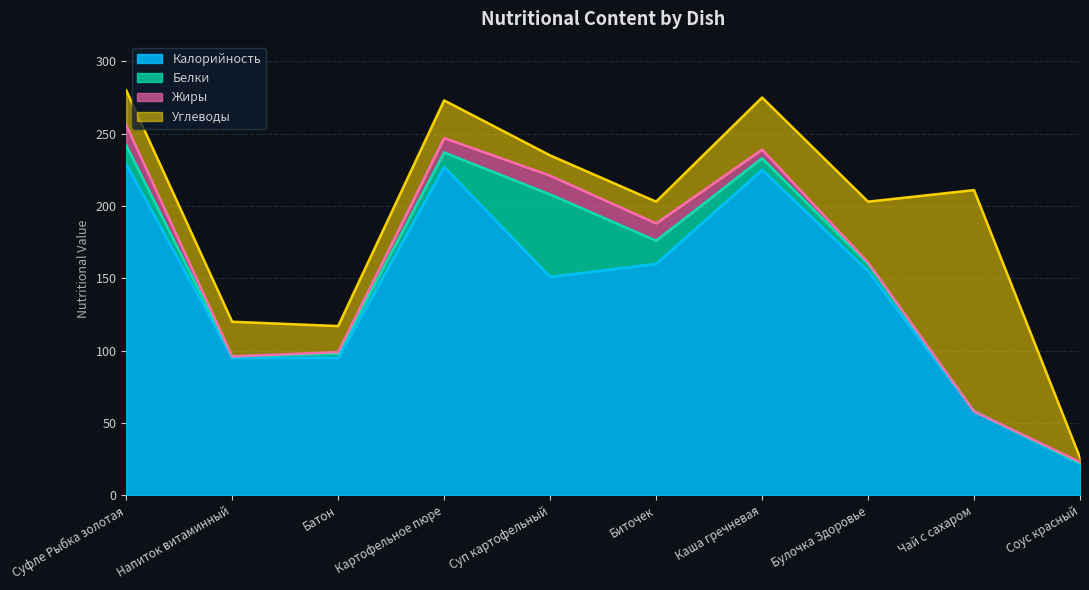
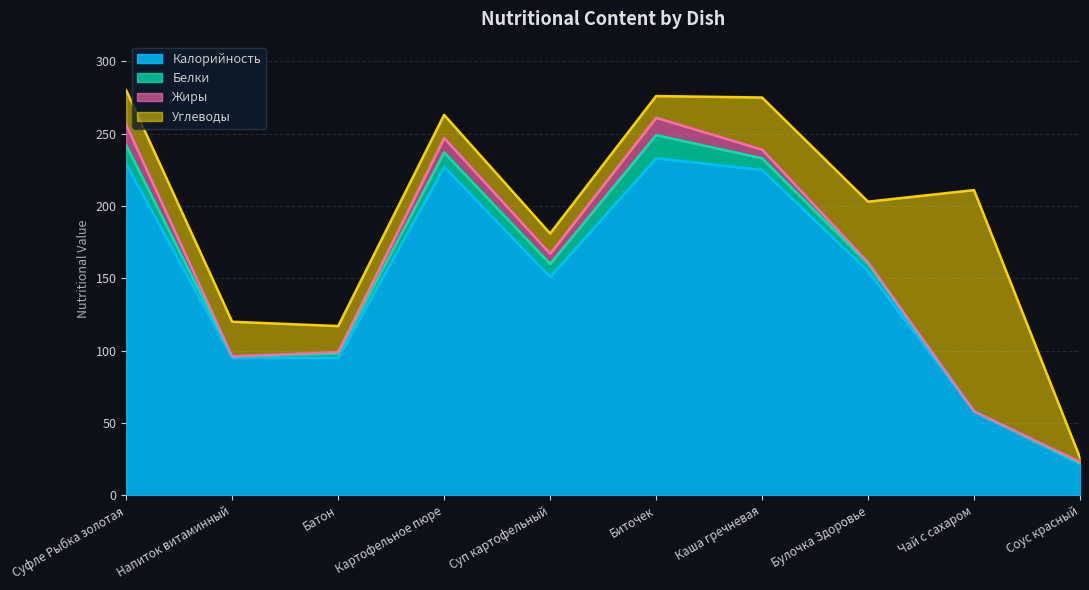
  {
    "Калорийность": {
      "Суфле Рыбка золотая": 229,
      "Батон": 95,
      "Картофельное пюре": 227,
      "Суп картофельный": 151,
-     "Биточек": 160,
+     "Биточек": 233,
      "Каша гречневая": 225,
      "Булочка Здоровье": 155
    },
    "Белки": {
      "Суфле Рыбка золотая": 13,
      "Картофельное пюре": 10,
-     "Суп картофельный": 57,
+     "Суп картофельный": 9,
      "Биточек": 16,
      "Каша гречневая": 8
    },
    "Жиры": {
      "Суфле Рыбка золотая": 14,
      "Картофельное пюре": 10,
-     "Суп картофельный": 13,
+     "Суп картофельный": 7,
      "Биточек": 12,
      "Каша гречневая": 6
    },
    "Углеводы": {
      "Суфле Рыбка золотая": 24,
      "Напиток витаминный": 24,
      "Батон": 18,
-     "Картофельное пюре": 26,
+     "Картофельное пюре": 16,
      "Суп картофельный": 14,
      "Биточек": 15,
      "Каша гречневая": 36,
      "Булочка Здоровье": 42,
      "Чай с сахаром": 153,
      "Соус красный": 3
    }
  }
